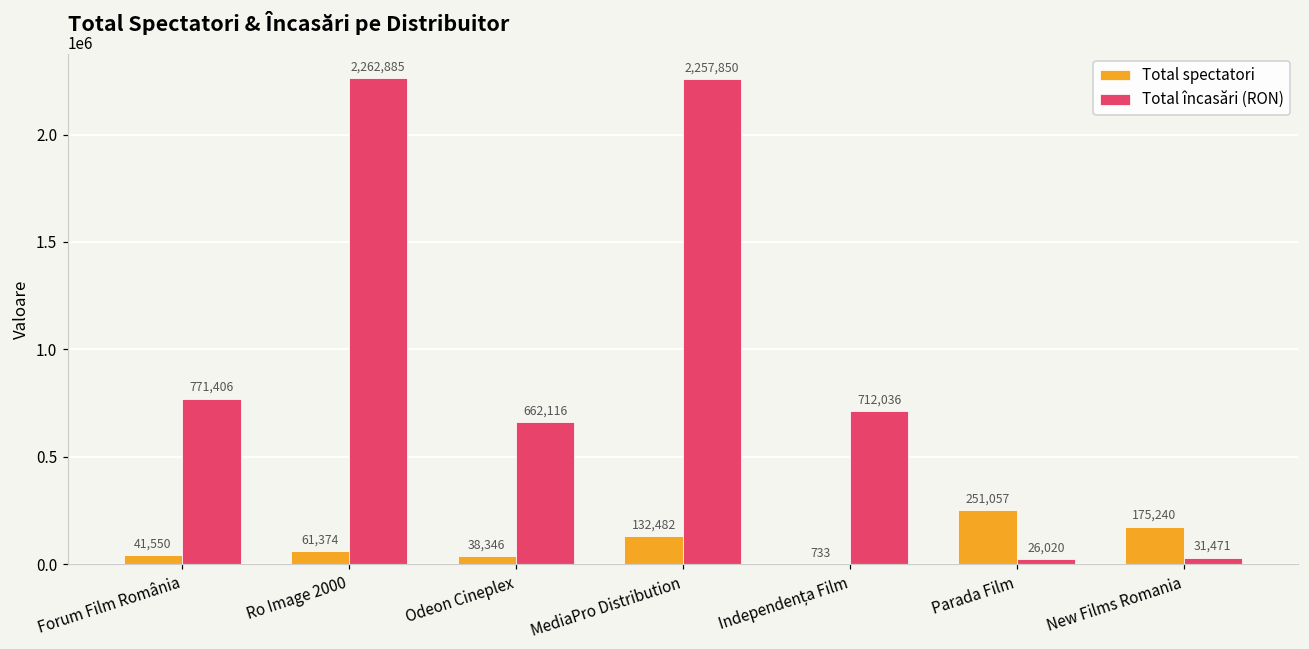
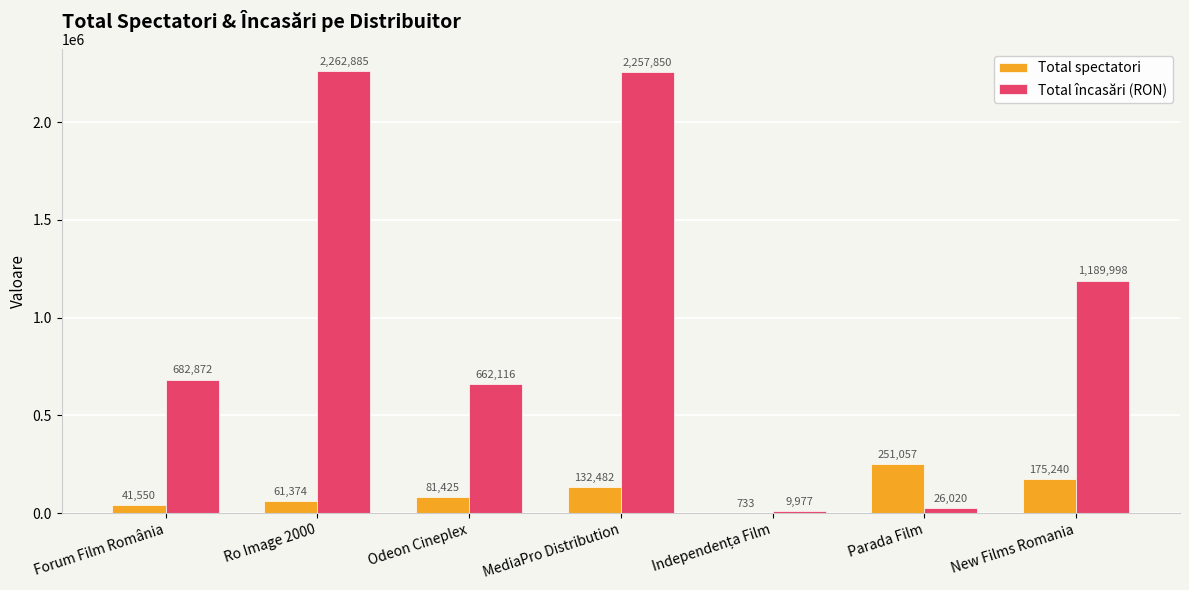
  {
    "Total spectatori": {
      "Forum Film România": "41,550",
      "Ro Image 2000": "61,374",
-     "Odeon Cineplex": "38,346",
+     "Odeon Cineplex": "81,425",
      "MediaPro Distribution": "132,482",
      "Independența Film": "733",
      "Parada Film": "251,057",
      "New Films Romania": "175,240"
    },
    "Total încasări (RON)": {
-     "Forum Film România": "771,406",
+     "Forum Film România": "682,872",
      "Ro Image 2000": "2,262,885",
      "Odeon Cineplex": "662,116",
      "MediaPro Distribution": "2,257,850",
-     "Independența Film": "712,036",
+     "Independența Film": "9,977",
      "Parada Film": "26,020",
-     "New Films Romania": "31,471"
+     "New Films Romania": "1,189,998"
    }
  }
